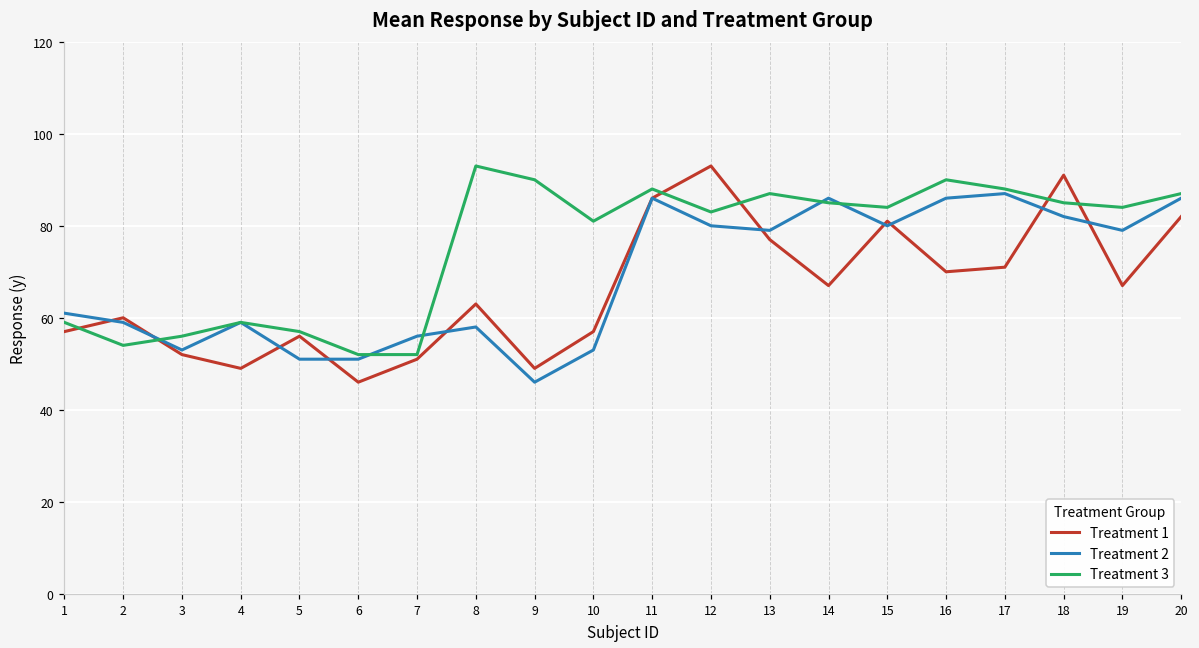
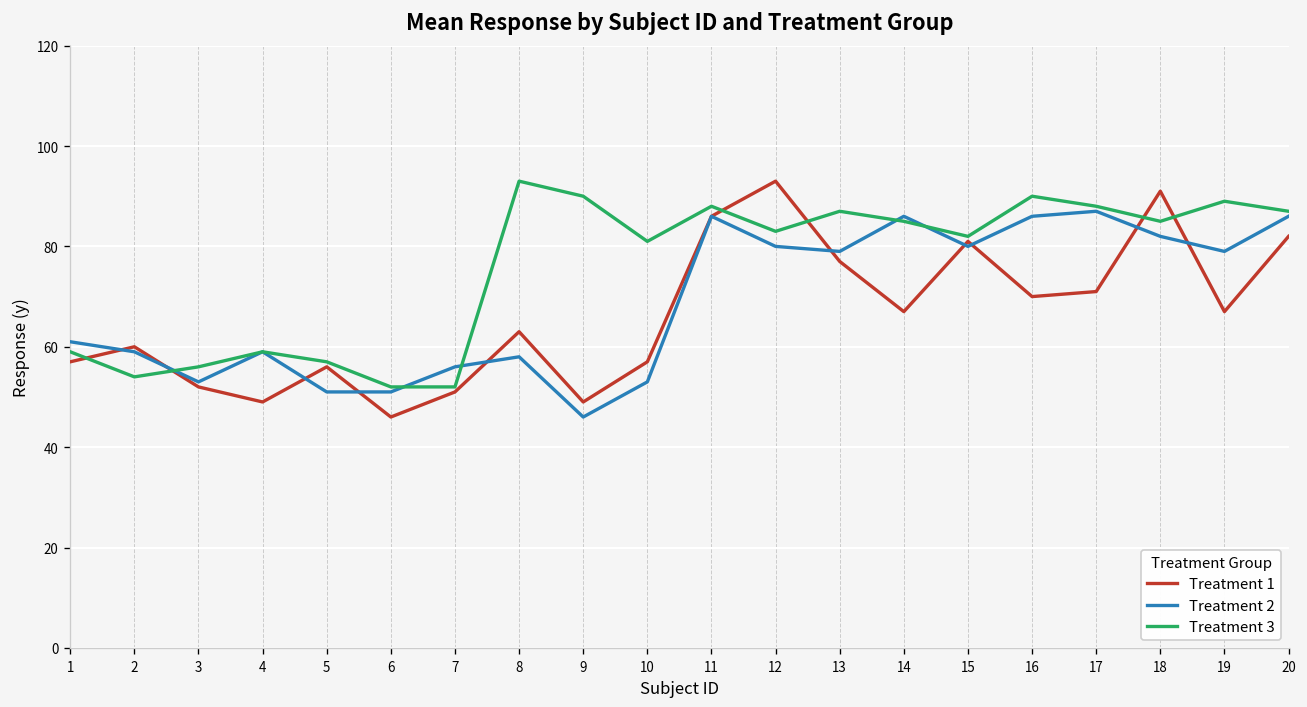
  {
    "Treatment 1": {
      "1": 57,
      "2": 60,
      "3": 52,
      "4": 49,
      "5": 56,
      "6": 46,
      "7": 51,
      "8": 63,
      "9": 49,
      "10": 57,
      "12": 93,
      "13": 77,
      "14": 67,
      "15": 81,
      "16": 70,
      "17": 71,
      "18": 91,
      "19": 67,
      "20": 82
    },
    "Treatment 2": {
      "1": 61,
      "2": 59,
      "3": 53,
      "5": 51,
      "6": 51,
      "7": 56,
      "8": 58,
      "9": 46,
      "10": 53,
      "12": 80,
      "13": 79,
      "14": 86,
      "15": 80,
      "16": 86,
      "17": 87,
      "18": 82,
      "19": 79,
      "20": 86
    },
    "Treatment 3": {
      "1": 59,
      "2": 54,
      "3": 56,
      "5": 57,
      "6": 52,
      "7": 52,
      "8": 93,
      "9": 90,
      "10": 81,
      "11": 88,
      "12": 83,
      "13": 87,
      "14": 85,
-     "15": 84,
+     "15": 82,
      "16": 90,
      "17": 88,
      "18": 85,
-     "19": 84,
+     "19": 89,
      "20": 87
    }
  }
